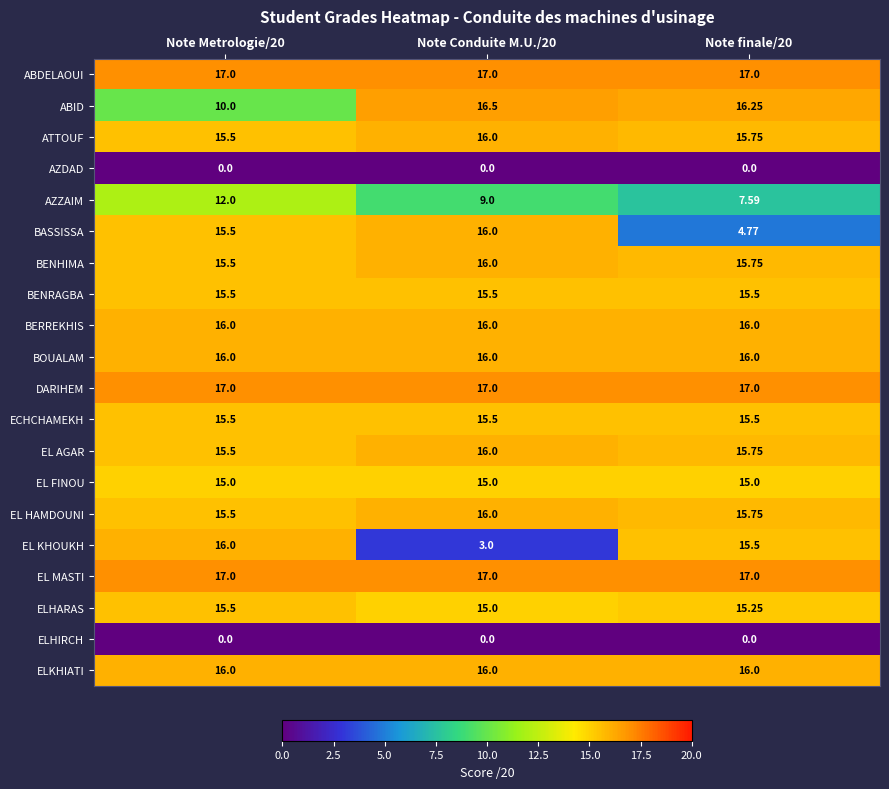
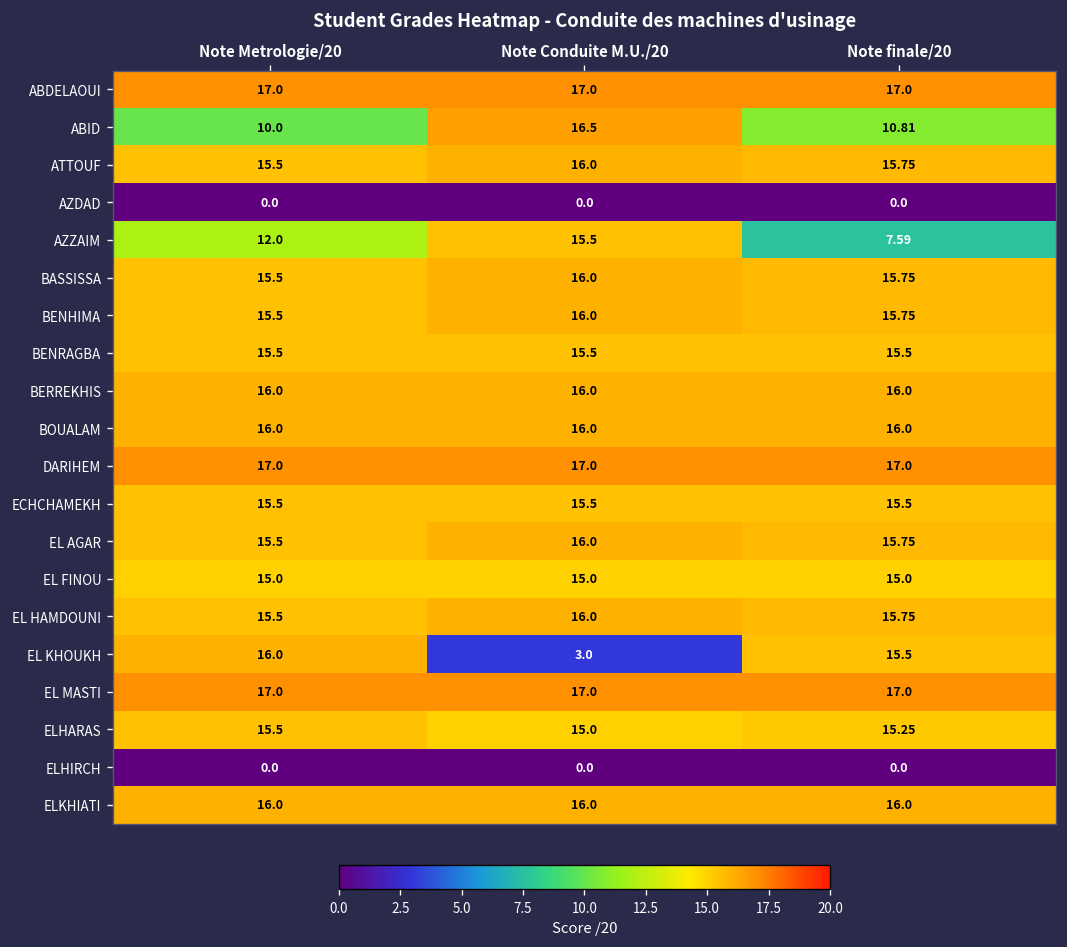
  {
    "ABDELAOUI": {
      "Note Metrologie/20": 17.0,
      "Note Conduite M.U./20": 17.0,
      "Note finale/20": 17.0
    },
    "ABID": {
      "Note Metrologie/20": 10.0,
      "Note Conduite M.U./20": 16.5,
-     "Note finale/20": 16.25
+     "Note finale/20": 10.81
    },
    "ATTOUF": {
      "Note Metrologie/20": 15.5,
      "Note Conduite M.U./20": 16.0,
      "Note finale/20": 15.75
    },
    "AZDAD": {
      "Note Metrologie/20": 0.0,
      "Note Conduite M.U./20": 0.0,
      "Note finale/20": 0.0
    },
    "AZZAIM": {
      "Note Metrologie/20": 12.0,
-     "Note Conduite M.U./20": 9.0,
+     "Note Conduite M.U./20": 15.5,
      "Note finale/20": 7.59
    },
    "BASSISSA": {
      "Note Metrologie/20": 15.5,
      "Note Conduite M.U./20": 16.0,
-     "Note finale/20": 4.77
+     "Note finale/20": 15.75
    },
    "BENHIMA": {
      "Note Metrologie/20": 15.5,
      "Note Conduite M.U./20": 16.0,
      "Note finale/20": 15.75
    },
    "BENRAGBA": {
      "Note Metrologie/20": 15.5,
      "Note Conduite M.U./20": 15.5,
      "Note finale/20": 15.5
    },
    "BERREKHIS": {
      "Note Metrologie/20": 16.0,
      "Note Conduite M.U./20": 16.0,
      "Note finale/20": 16.0
    },
    "BOUALAM": {
      "Note Metrologie/20": 16.0,
      "Note Conduite M.U./20": 16.0,
      "Note finale/20": 16.0
    },
    "DARIHEM": {
      "Note Metrologie/20": 17.0,
      "Note Conduite M.U./20": 17.0,
      "Note finale/20": 17.0
    },
    "ECHCHAMEKH": {
      "Note Metrologie/20": 15.5,
      "Note Conduite M.U./20": 15.5,
      "Note finale/20": 15.5
    },
    "EL AGAR": {
      "Note Metrologie/20": 15.5,
      "Note Conduite M.U./20": 16.0,
      "Note finale/20": 15.75
    },
    "EL FINOU": {
      "Note Metrologie/20": 15.0,
      "Note Conduite M.U./20": 15.0,
      "Note finale/20": 15.0
    },
    "EL HAMDOUNI": {
      "Note Metrologie/20": 15.5,
      "Note Conduite M.U./20": 16.0,
      "Note finale/20": 15.75
    },
    "EL KHOUKH": {
      "Note Metrologie/20": 16.0,
      "Note Conduite M.U./20": 3.0,
      "Note finale/20": 15.5
    },
    "EL MASTI": {
      "Note Metrologie/20": 17.0,
      "Note Conduite M.U./20": 17.0,
      "Note finale/20": 17.0
    },
    "ELHARAS": {
      "Note Metrologie/20": 15.5,
      "Note Conduite M.U./20": 15.0,
      "Note finale/20": 15.25
    },
    "ELHIRCH": {
      "Note Metrologie/20": 0.0,
      "Note Conduite M.U./20": 0.0,
      "Note finale/20": 0.0
    },
    "ELKHIATI": {
      "Note Metrologie/20": 16.0,
      "Note Conduite M.U./20": 16.0,
      "Note finale/20": 16.0
    }
  }
